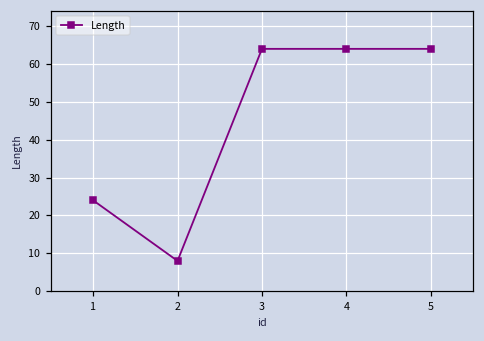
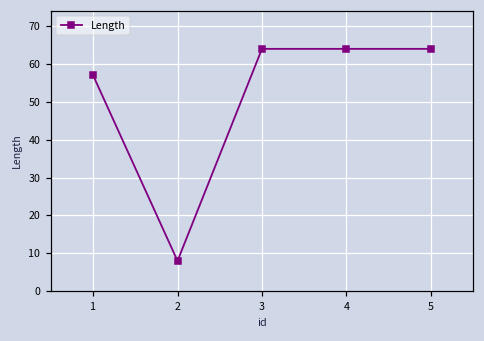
  {
-   "1": 24,
+   "1": 57,
    "2": 8,
    "3": 64,
    "4": 64,
    "5": 64
  }
